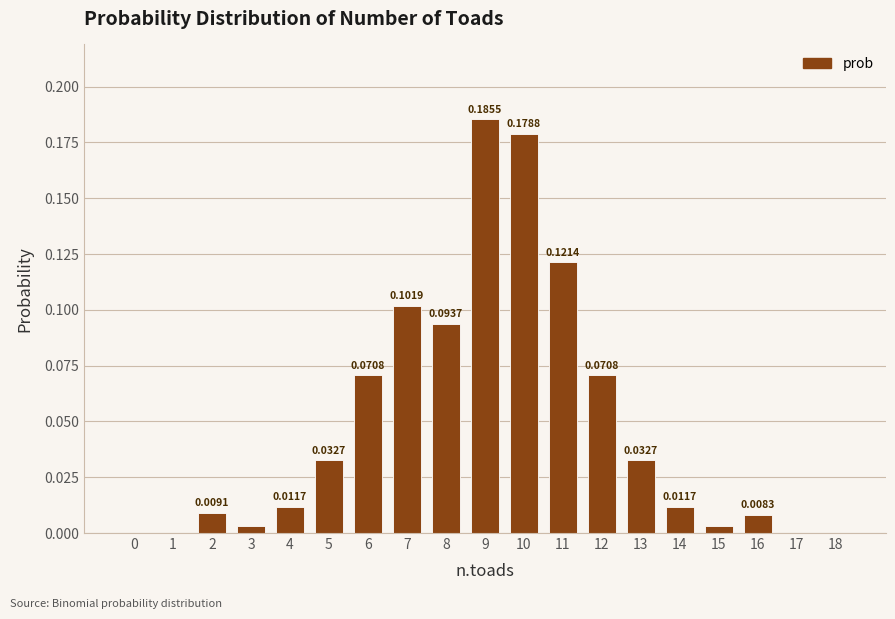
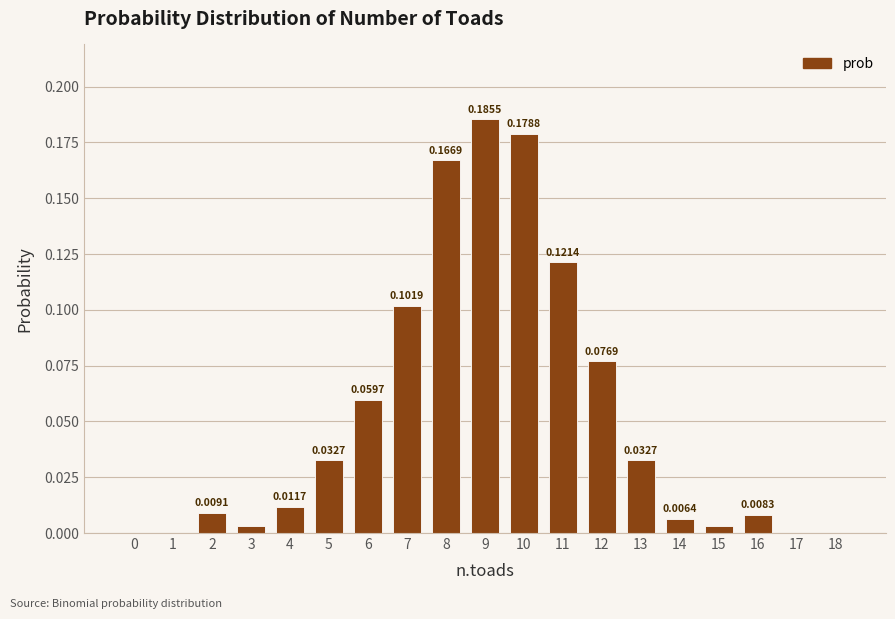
  {
    "2": 0.0091,
    "4": 0.0117,
    "5": 0.0327,
-   "6": 0.0708,
+   "6": 0.0597,
    "7": 0.1019,
-   "8": 0.0937,
+   "8": 0.1669,
    "9": 0.1855,
    "10": 0.1788,
    "11": 0.1214,
-   "12": 0.0708,
+   "12": 0.0769,
    "13": 0.0327,
-   "14": 0.0117,
+   "14": 0.0064,
    "16": 0.0083
  }
